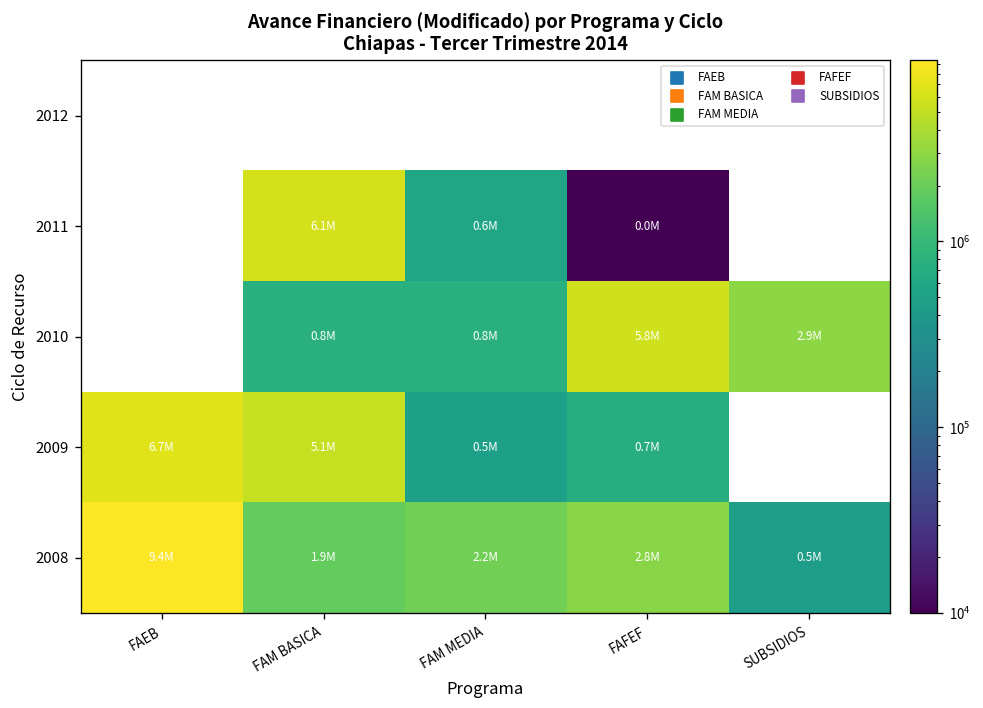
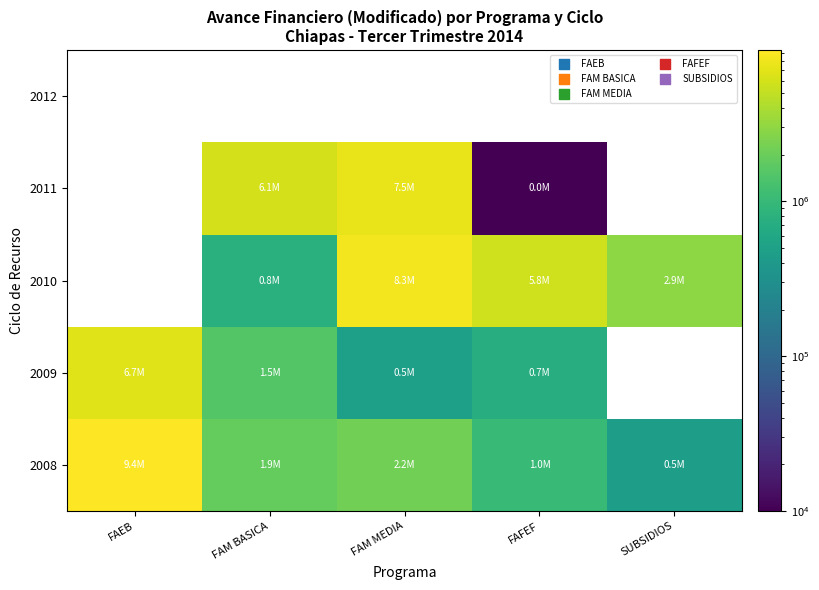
  {
    "2011": {
      "FAM BASICA": "6.1M",
-     "FAM MEDIA": "0.6M",
+     "FAM MEDIA": "7.5M",
      "FAFEF": "0.0M"
    },
    "2010": {
      "FAM BASICA": "0.8M",
-     "FAM MEDIA": "0.8M",
+     "FAM MEDIA": "8.3M",
      "FAFEF": "5.8M",
      "SUBSIDIOS": "2.9M"
    },
    "2009": {
      "FAEB": "6.7M",
-     "FAM BASICA": "5.1M",
+     "FAM BASICA": "1.5M",
      "FAM MEDIA": "0.5M",
      "FAFEF": "0.7M"
    },
    "2008": {
      "FAEB": "9.4M",
      "FAM BASICA": "1.9M",
      "FAM MEDIA": "2.2M",
-     "FAFEF": "2.8M",
+     "FAFEF": "1.0M",
      "SUBSIDIOS": "0.5M"
    }
  }
